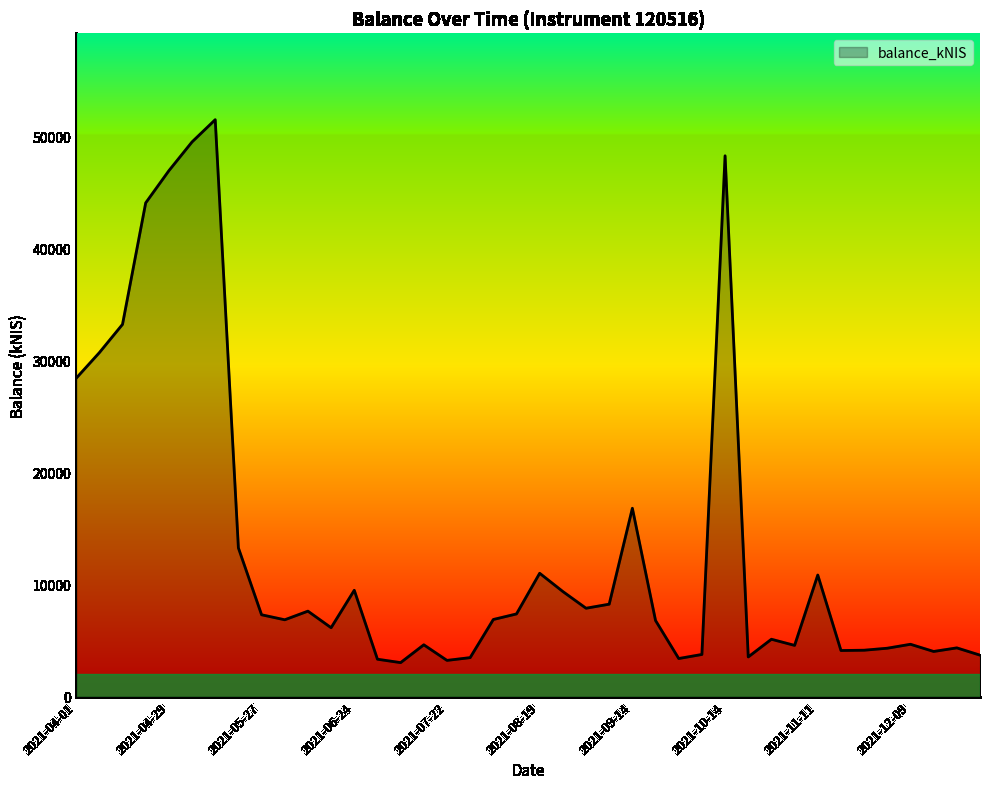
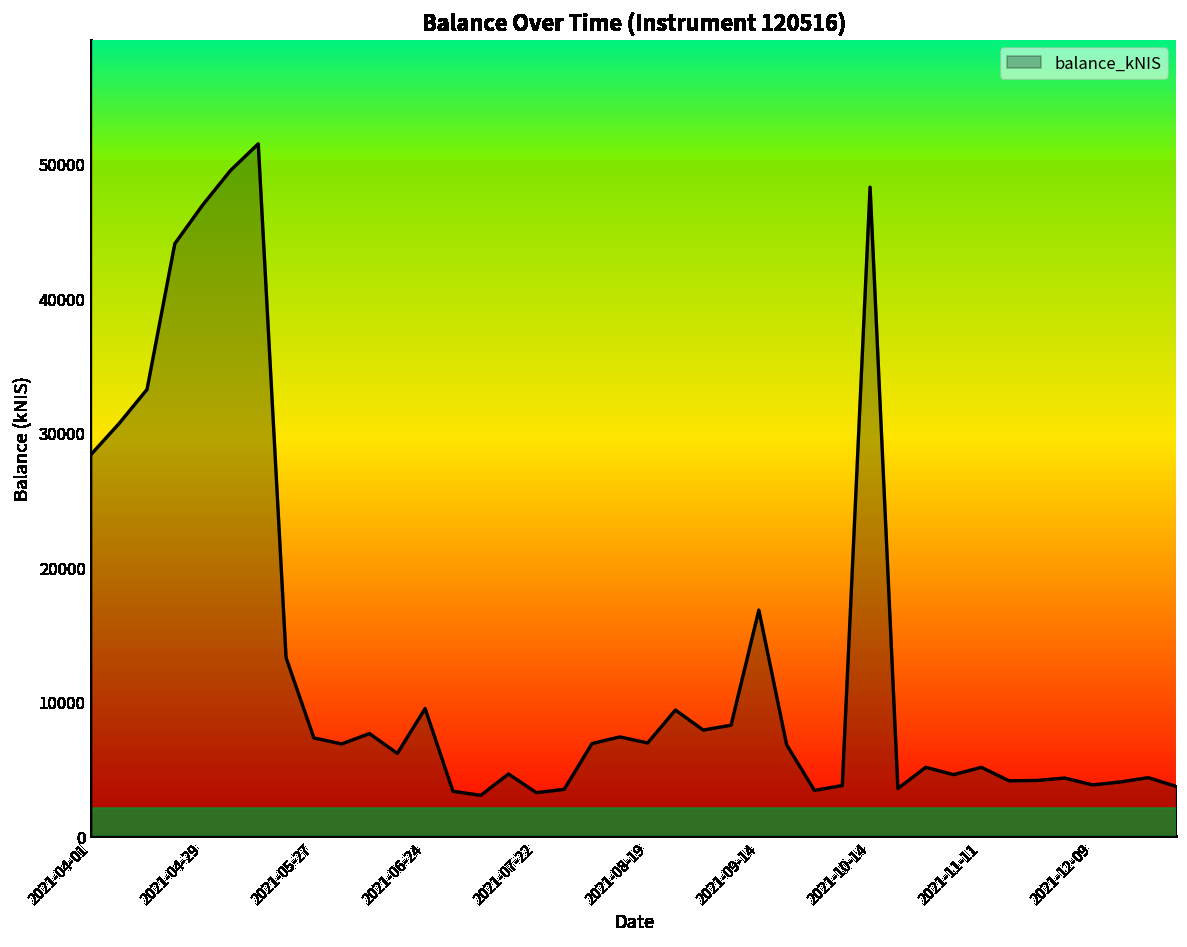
  {
    "2021-04-01": 28400,
    "2021-04-29": 46900,
    "2021-05-27": 7300,
    "2021-06-24": 9500,
    "2021-07-22": 3200,
-   "2021-08-19": 11000,
+   "2021-08-19": 6900,
    "2021-09-14": 16800,
    "2021-10-14": 48300,
-   "2021-11-11": 10800,
-   "2021-12-09": 4700
+   "2021-11-11": 5100,
+   "2021-12-09": 3800
  }
